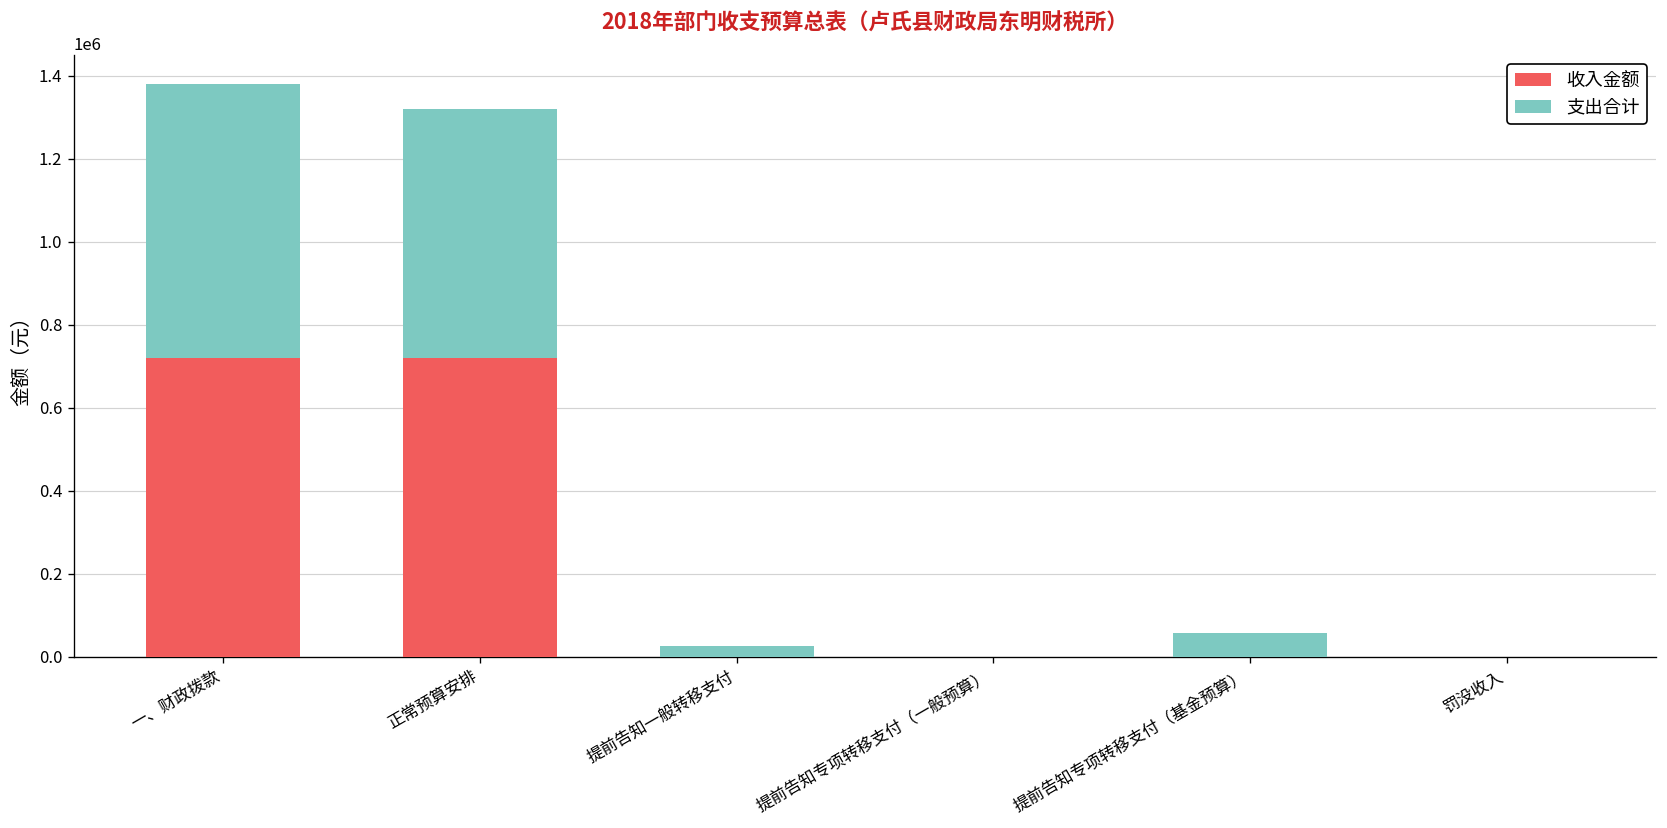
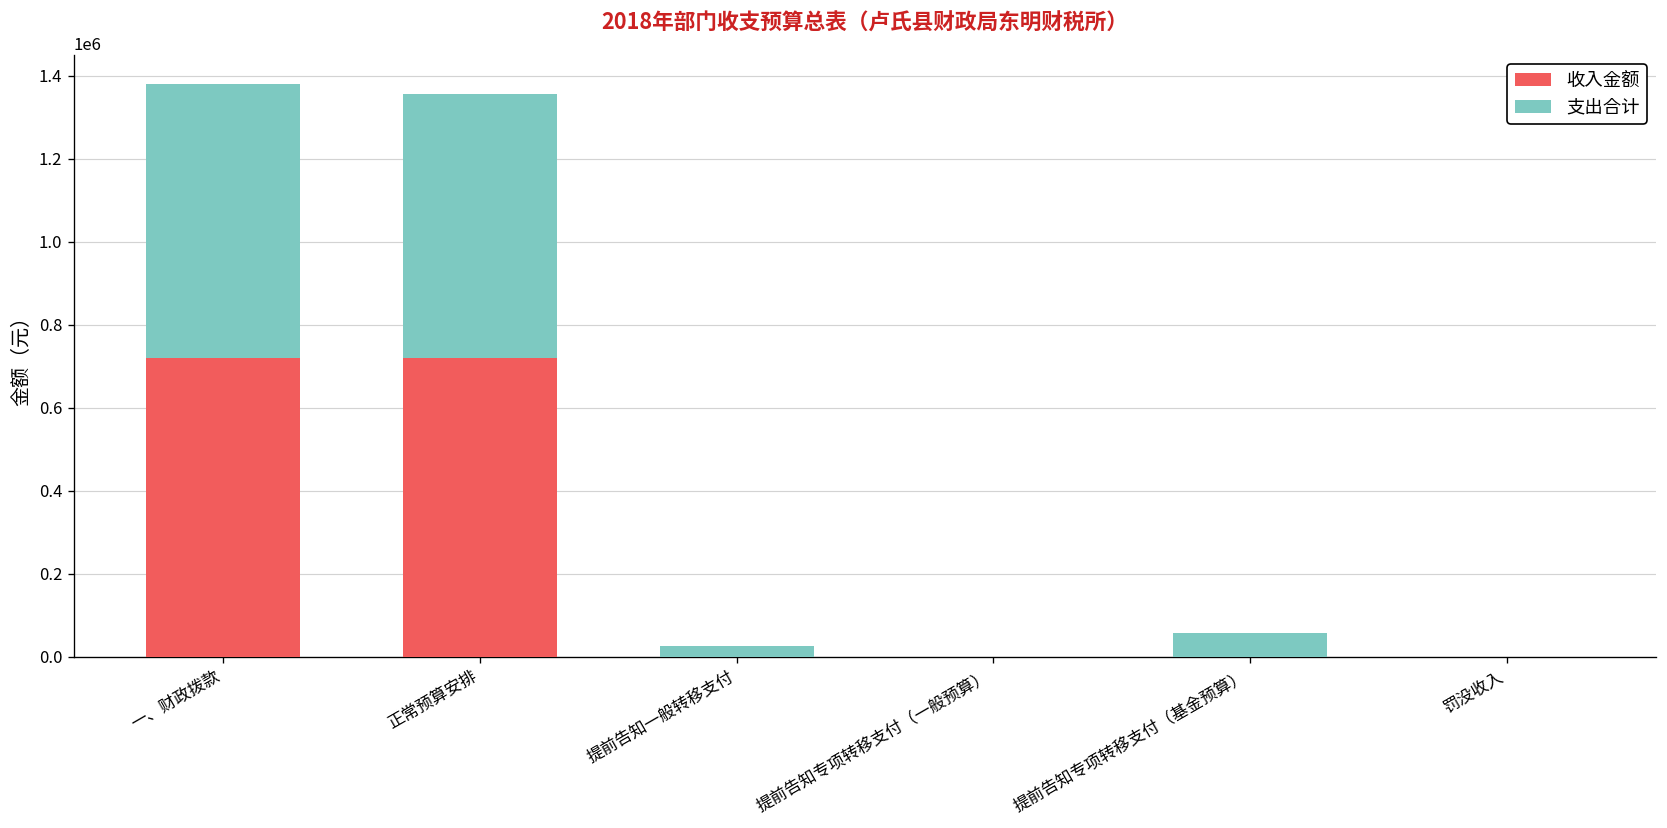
  {
    "收入金额": {
      "一、财政拨款": 720000,
      "正常预算安排": 720000,
      "提前告知一般转移支付": 0,
      "提前告知专项转移支付（一般预算）": 0,
      "提前告知专项转移支付（基金预算）": 0,
      "罚没收入": 0
    },
    "支出合计": {
      "一、财政拨款": 660000,
-     "正常预算安排": 600000,
+     "正常预算安排": 640000,
      "提前告知一般转移支付": 30000,
      "提前告知专项转移支付（一般预算）": 0,
      "提前告知专项转移支付（基金预算）": 60000,
      "罚没收入": 0
    }
  }
